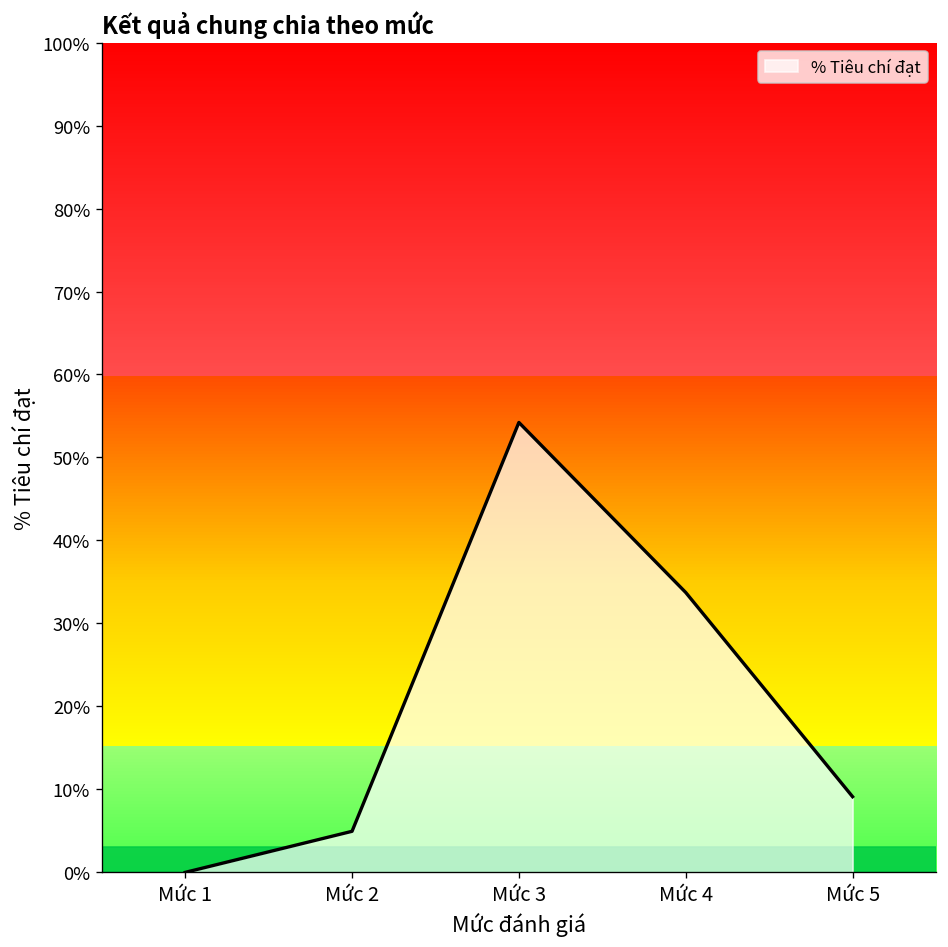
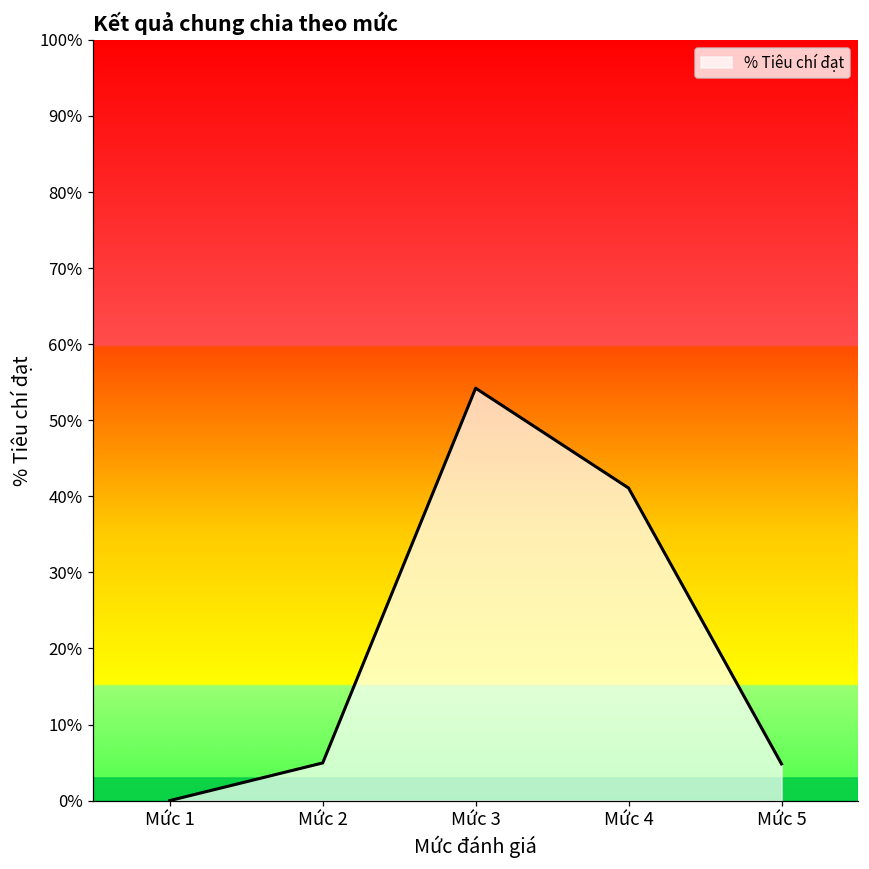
  {
    "Mức 2": "5%",
    "Mức 3": "54%",
-   "Mức 4": "34%",
-   "Mức 5": "9%"
+   "Mức 4": "41%",
+   "Mức 5": "5%"
  }
